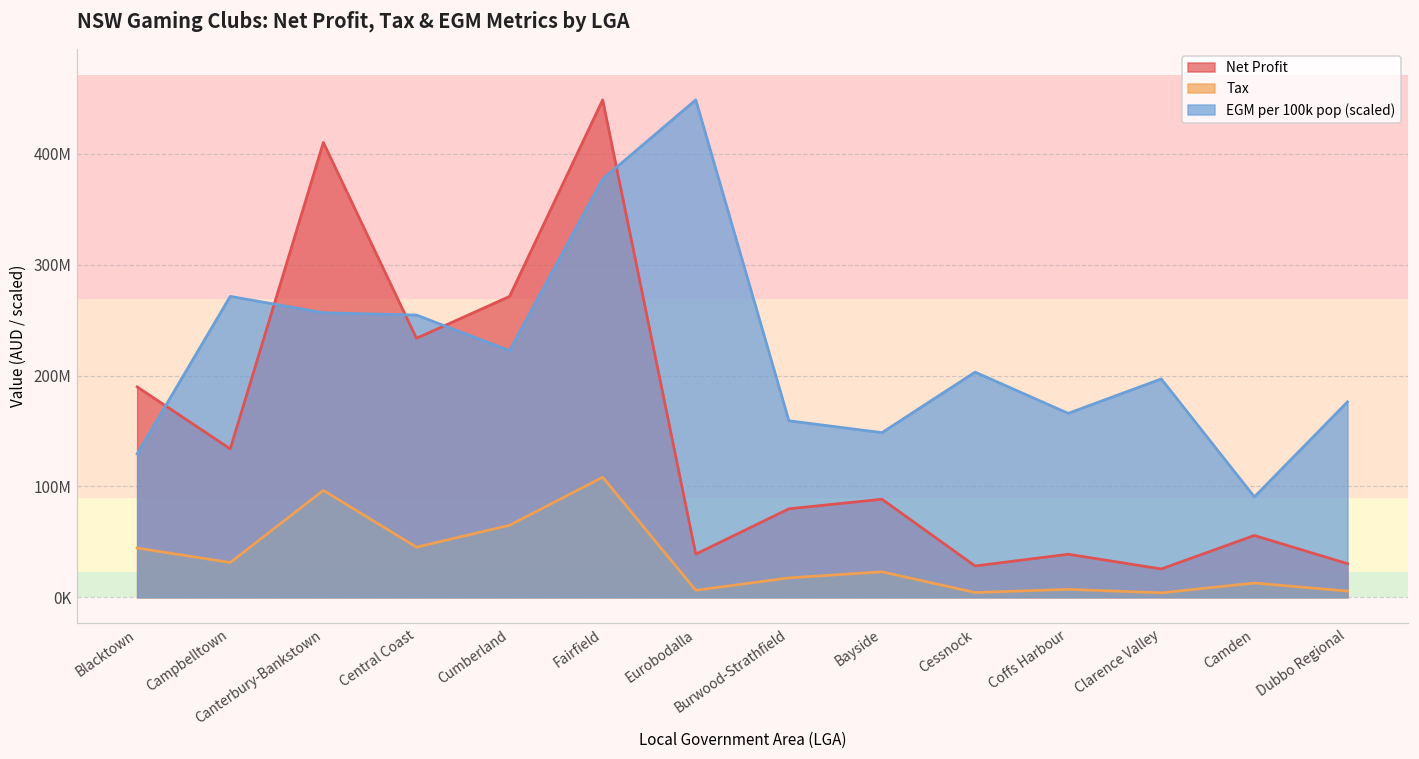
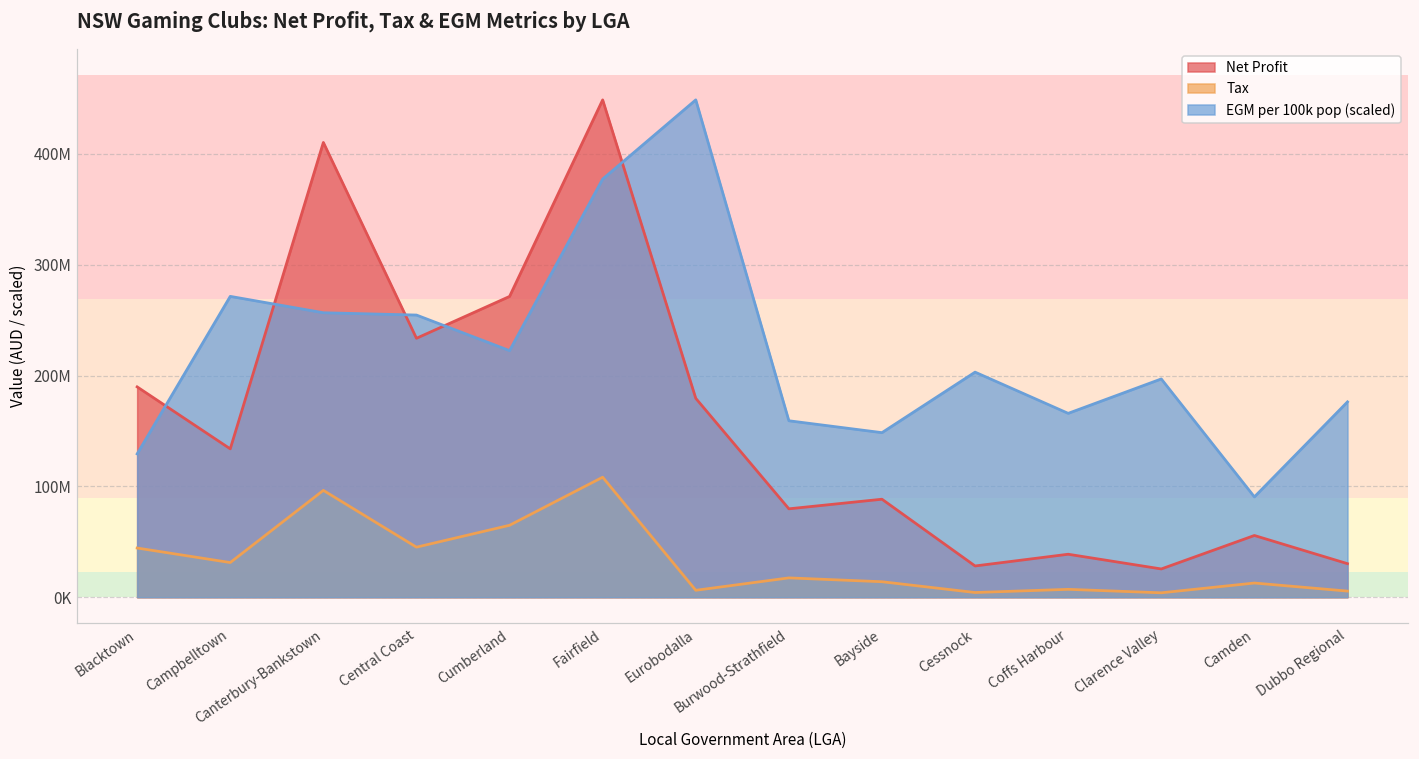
  {
    "Net Profit": {
      "Blacktown": 190000000,
      "Campbelltown": 134000000,
      "Canterbury-Bankstown": 410000000,
      "Central Coast": 234000000,
      "Cumberland": 271000000,
      "Fairfield": 449000000,
-     "Eurobodalla": 39000000,
+     "Eurobodalla": 179000000,
      "Burwood-Strathfield": 80000000,
      "Bayside": 88000000,
      "Cessnock": 28000000,
      "Coffs Harbour": 39000000,
      "Clarence Valley": 25000000,
      "Camden": 56000000,
      "Dubbo Regional": 30000000
    },
    "Tax": {
      "Blacktown": 44000000,
      "Campbelltown": 31000000,
      "Canterbury-Bankstown": 96000000,
      "Central Coast": 45000000,
      "Cumberland": 65000000,
      "Fairfield": 108000000,
      "Eurobodalla": 6000000,
      "Burwood-Strathfield": 17000000,
-     "Bayside": 23000000,
+     "Bayside": 14000000,
      "Cessnock": 4000000,
      "Coffs Harbour": 7000000,
      "Clarence Valley": 4000000,
      "Camden": 13000000,
      "Dubbo Regional": 6000000
    },
    "EGM per 100k pop (scaled)": {
      "Blacktown": 129000000,
      "Campbelltown": 271000000,
      "Canterbury-Bankstown": 257000000,
      "Central Coast": 255000000,
      "Cumberland": 222000000,
      "Fairfield": 377000000,
      "Eurobodalla": 449000000,
      "Burwood-Strathfield": 159000000,
      "Bayside": 148000000,
      "Cessnock": 203000000,
      "Coffs Harbour": 166000000,
      "Clarence Valley": 197000000,
      "Camden": 91000000,
      "Dubbo Regional": 176000000
    }
  }
